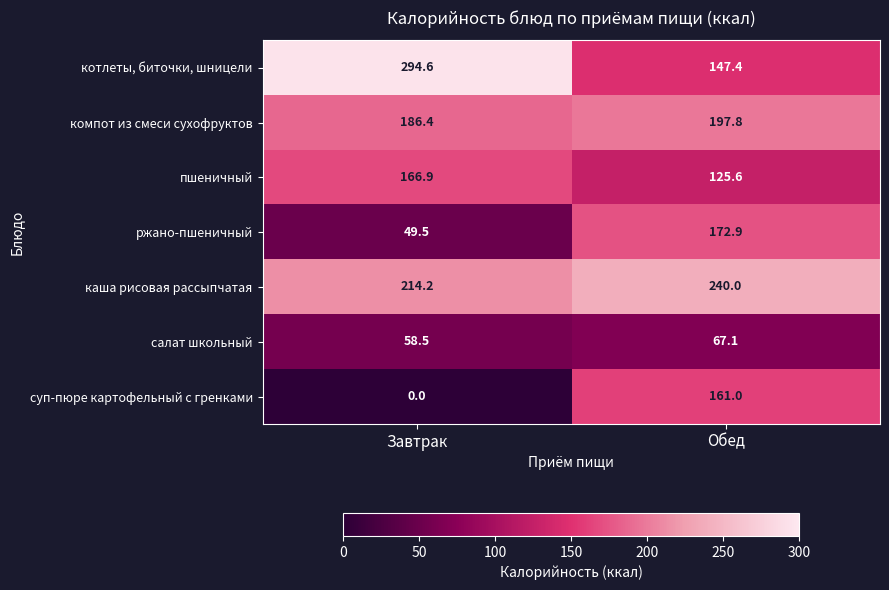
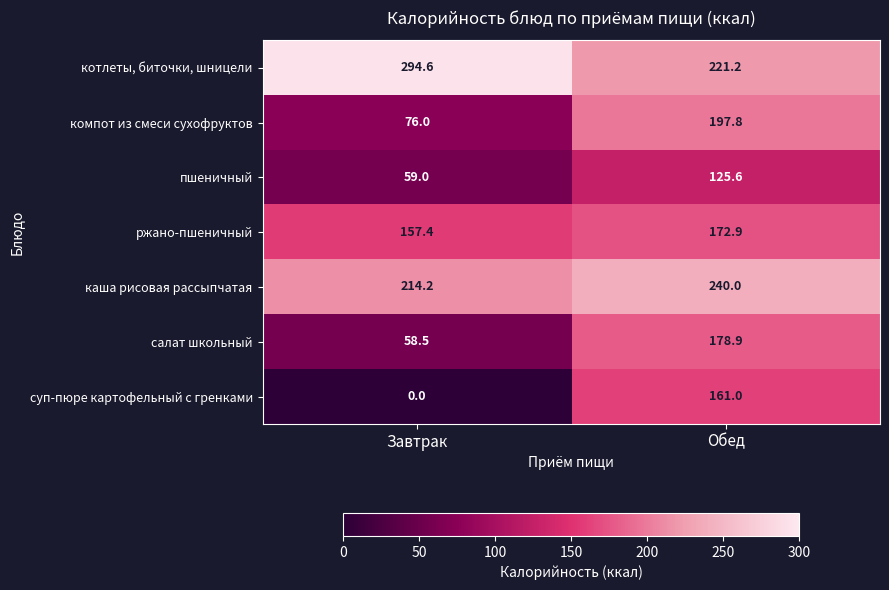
  {
    "котлеты, биточки, шницели": {
      "Завтрак": 294.6,
-     "Обед": 147.4
+     "Обед": 221.2
    },
    "компот из смеси сухофруктов": {
-     "Завтрак": 186.4,
+     "Завтрак": 76.0,
      "Обед": 197.8
    },
    "пшеничный": {
-     "Завтрак": 166.9,
+     "Завтрак": 59.0,
      "Обед": 125.6
    },
    "ржано-пшеничный": {
-     "Завтрак": 49.5,
+     "Завтрак": 157.4,
      "Обед": 172.9
    },
    "каша рисовая рассыпчатая": {
      "Завтрак": 214.2,
      "Обед": 240.0
    },
    "салат школьный": {
      "Завтрак": 58.5,
-     "Обед": 67.1
+     "Обед": 178.9
    },
    "суп-пюре картофельный с гренками": {
      "Завтрак": 0.0,
      "Обед": 161.0
    }
  }
